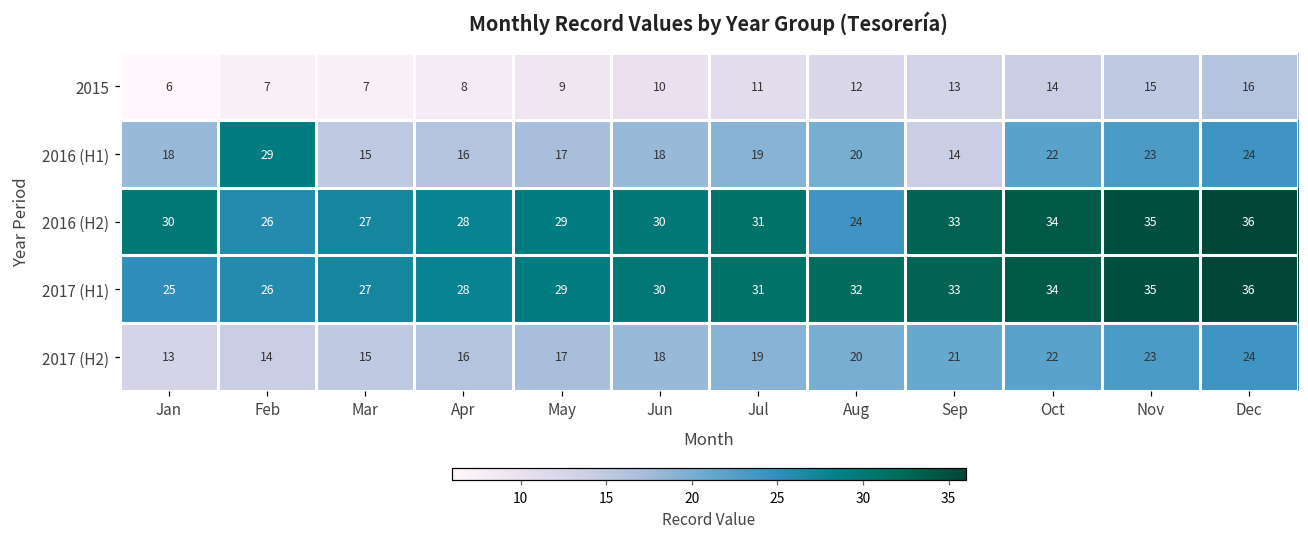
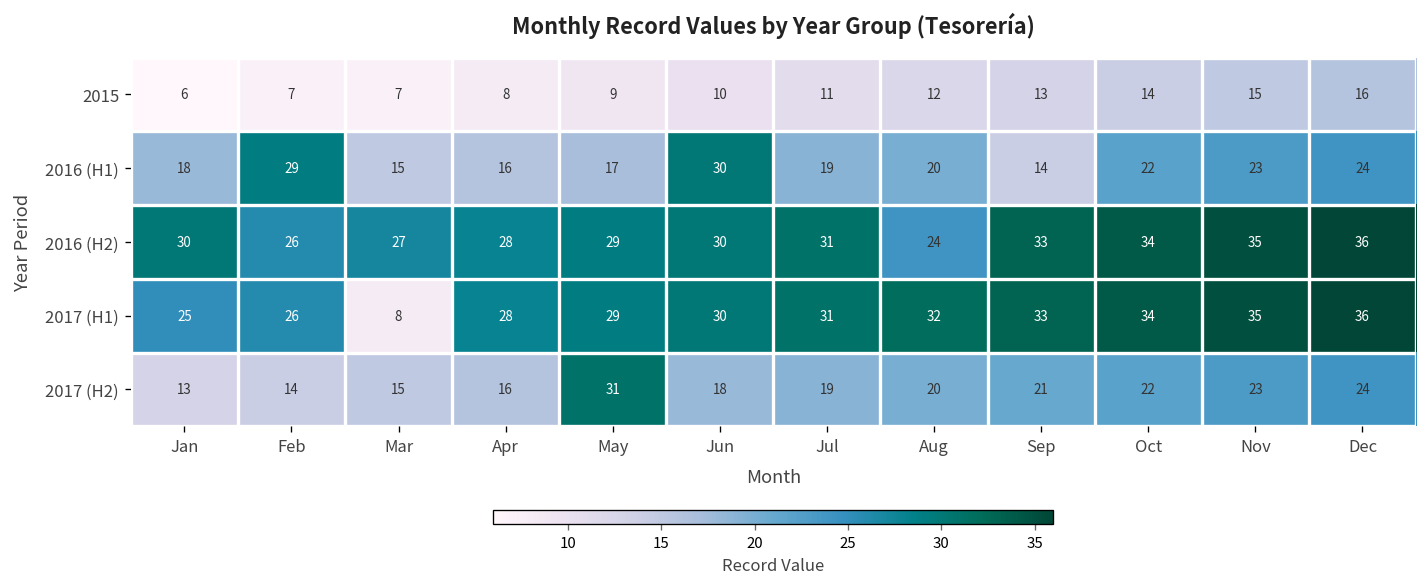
  {
    "2015": {
      "Jan": 6,
      "Feb": 7,
      "Mar": 7,
      "Apr": 8,
      "May": 9,
      "Jun": 10,
      "Jul": 11,
      "Aug": 12,
      "Sep": 13,
      "Oct": 14,
      "Nov": 15,
      "Dec": 16
    },
    "2016 (H1)": {
      "Jan": 18,
      "Feb": 29,
      "Mar": 15,
      "Apr": 16,
      "May": 17,
-     "Jun": 18,
+     "Jun": 30,
      "Jul": 19,
      "Aug": 20,
      "Sep": 14,
      "Oct": 22,
      "Nov": 23,
      "Dec": 24
    },
    "2016 (H2)": {
      "Jan": 30,
      "Feb": 26,
      "Mar": 27,
      "Apr": 28,
      "May": 29,
      "Jun": 30,
      "Jul": 31,
      "Aug": 24,
      "Sep": 33,
      "Oct": 34,
      "Nov": 35,
      "Dec": 36
    },
    "2017 (H1)": {
      "Jan": 25,
      "Feb": 26,
-     "Mar": 27,
+     "Mar": 8,
      "Apr": 28,
      "May": 29,
      "Jun": 30,
      "Jul": 31,
      "Aug": 32,
      "Sep": 33,
      "Oct": 34,
      "Nov": 35,
      "Dec": 36
    },
    "2017 (H2)": {
      "Jan": 13,
      "Feb": 14,
      "Mar": 15,
      "Apr": 16,
-     "May": 17,
+     "May": 31,
      "Jun": 18,
      "Jul": 19,
      "Aug": 20,
      "Sep": 21,
      "Oct": 22,
      "Nov": 23,
      "Dec": 24
    }
  }
